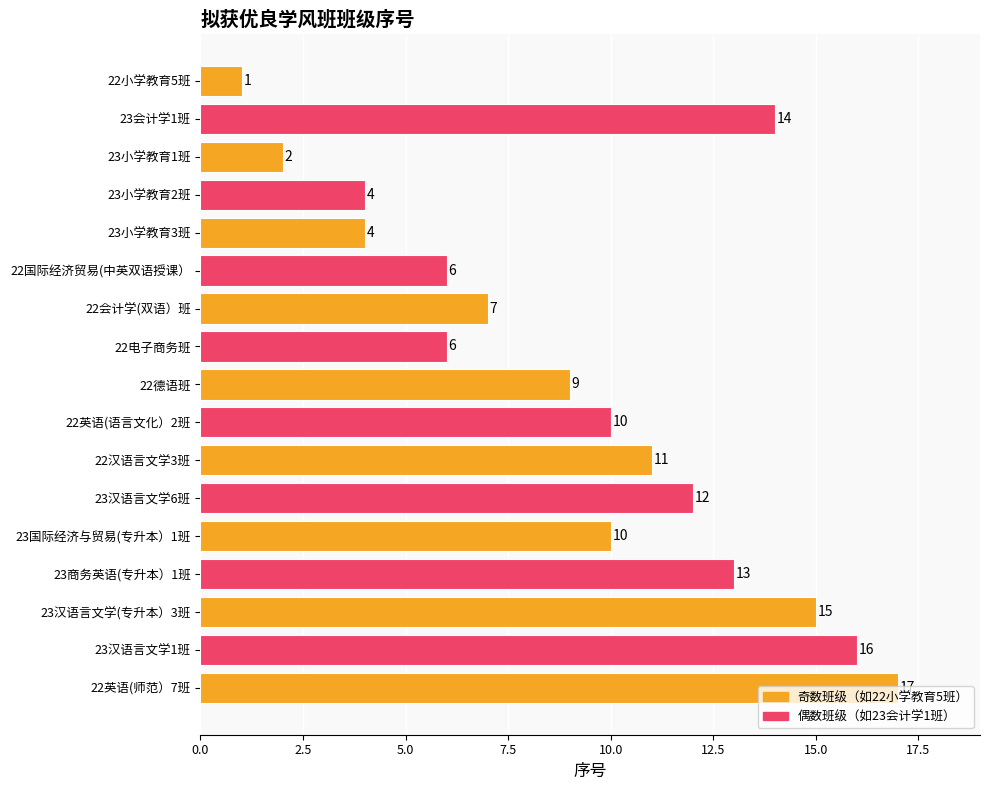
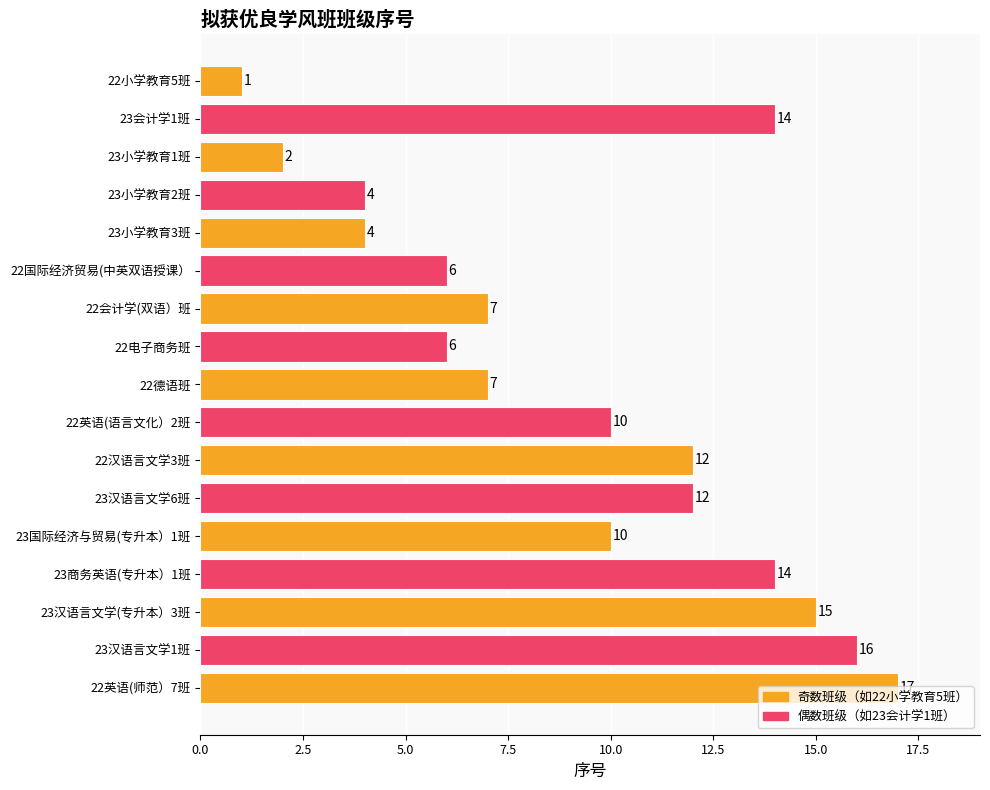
  {
    "22小学教育5班": 1,
    "23会计学1班": 14,
    "23小学教育1班": 2,
    "23小学教育2班": 4,
    "23小学教育3班": 4,
    "22国际经济贸易(中英双语授课）": 6,
    "22会计学(双语）班": 7,
    "22电子商务班": 6,
-   "22德语班": 9,
+   "22德语班": 7,
    "22英语(语言文化）2班": 10,
-   "22汉语言文学3班": 11,
+   "22汉语言文学3班": 12,
    "23汉语言文学6班": 12,
    "23国际经济与贸易(专升本）1班": 10,
-   "23商务英语(专升本）1班": 13,
+   "23商务英语(专升本）1班": 14,
    "23汉语言文学(专升本）3班": 15,
    "23汉语言文学1班": 16
  }
